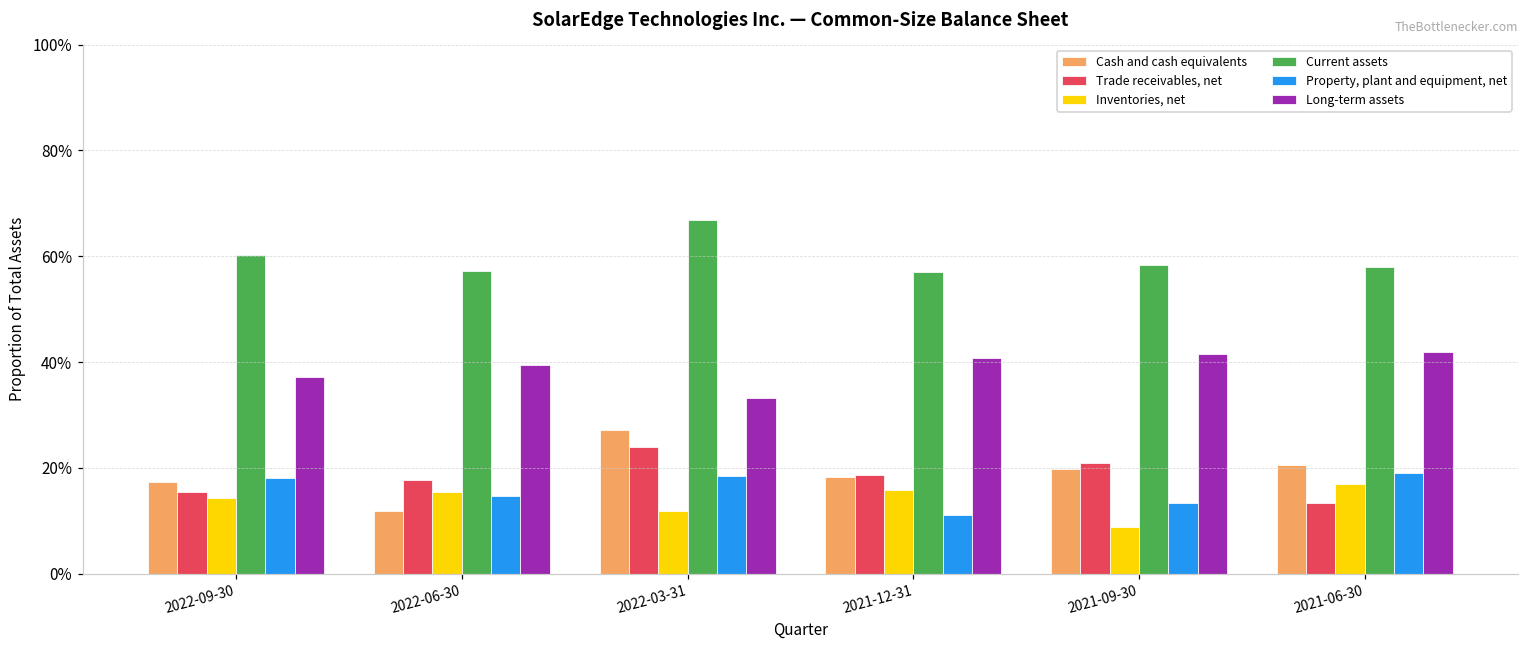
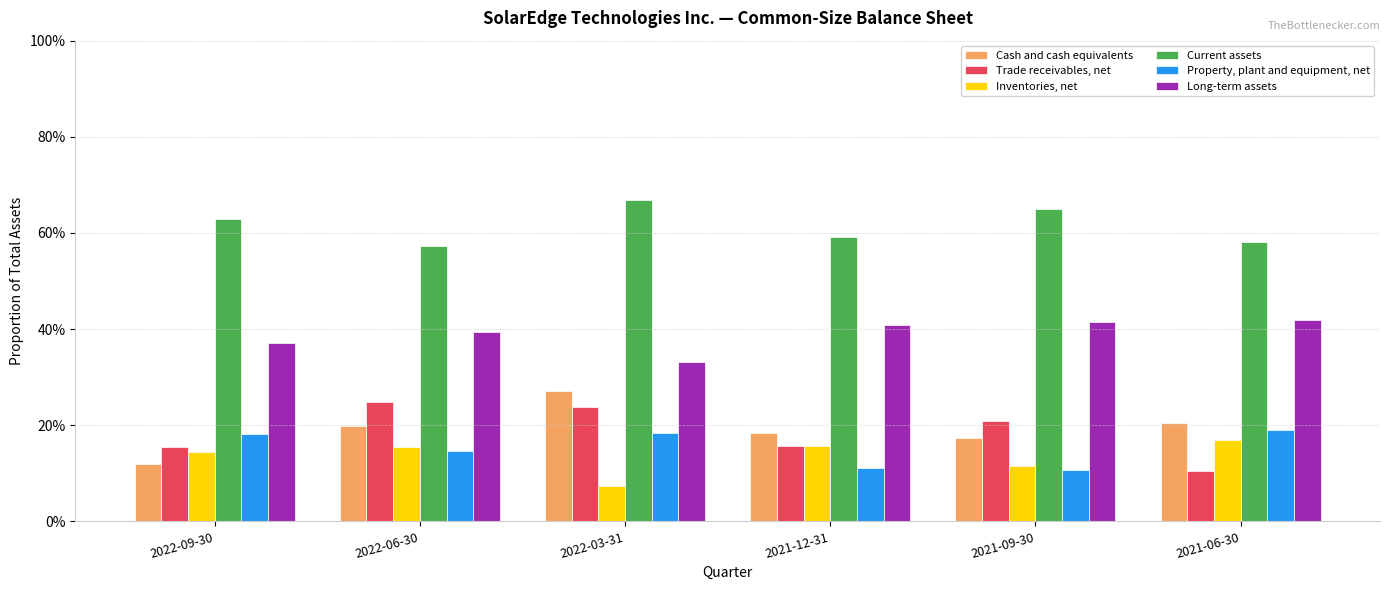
  {
    "Cash and cash equivalents": {
-     "2022-09-30": "17%",
-     "2022-06-30": "12%",
+     "2022-09-30": "12%",
+     "2022-06-30": "20%",
      "2022-03-31": "27%",
      "2021-12-31": "18%",
-     "2021-09-30": "20%",
+     "2021-09-30": "17%",
      "2021-06-30": "20%"
    },
    "Trade receivables, net": {
      "2022-09-30": "15%",
-     "2022-06-30": "18%",
+     "2022-06-30": "25%",
      "2022-03-31": "24%",
-     "2021-12-31": "19%",
+     "2021-12-31": "16%",
      "2021-09-30": "21%",
-     "2021-06-30": "13%"
+     "2021-06-30": "10%"
    },
    "Inventories, net": {
      "2022-09-30": "14%",
      "2022-06-30": "15%",
-     "2022-03-31": "12%",
+     "2022-03-31": "7%",
      "2021-12-31": "16%",
-     "2021-09-30": "9%",
+     "2021-09-30": "11%",
      "2021-06-30": "17%"
    },
    "Current assets": {
-     "2022-09-30": "60%",
+     "2022-09-30": "63%",
      "2022-06-30": "57%",
      "2022-03-31": "67%",
-     "2021-12-31": "57%",
-     "2021-09-30": "58%",
+     "2021-12-31": "59%",
+     "2021-09-30": "65%",
      "2021-06-30": "58%"
    },
    "Property, plant and equipment, net": {
      "2022-09-30": "18%",
      "2022-06-30": "15%",
      "2022-03-31": "18%",
      "2021-12-31": "11%",
-     "2021-09-30": "13%",
+     "2021-09-30": "11%",
      "2021-06-30": "19%"
    },
    "Long-term assets": {
      "2022-09-30": "37%",
      "2022-06-30": "39%",
      "2022-03-31": "33%",
      "2021-12-31": "41%",
      "2021-09-30": "42%",
      "2021-06-30": "42%"
    }
  }
